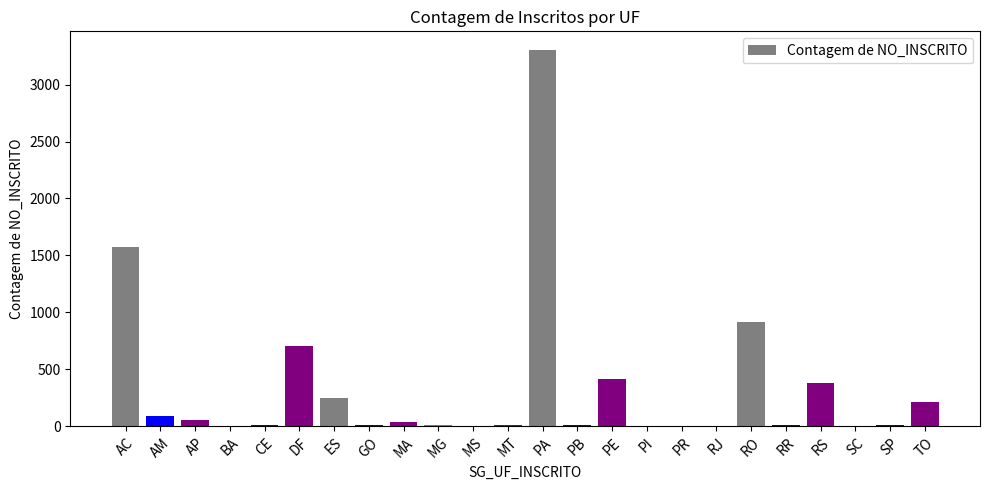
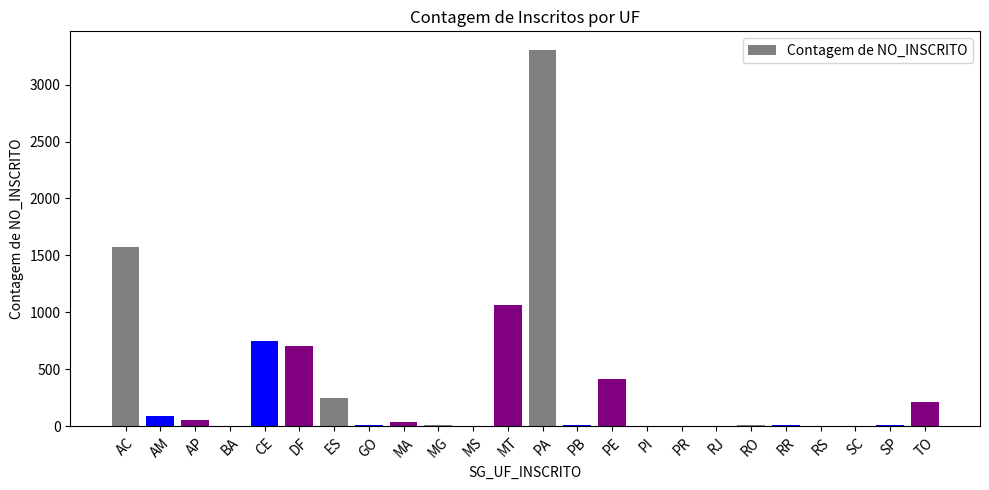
  {
    "AC": 1580,
    "AM": 90,
    "AP": 60,
-   "CE": 10,
+   "CE": 750,
    "DF": 700,
    "ES": 250,
    "MA": 40,
-   "MT": 10,
+   "MT": 1070,
    "PA": 3300,
    "PE": 410,
-   "RO": 910,
-   "RS": 380,
+   "RO": 10,
+   "RS": 0,
    "TO": 210
  }
